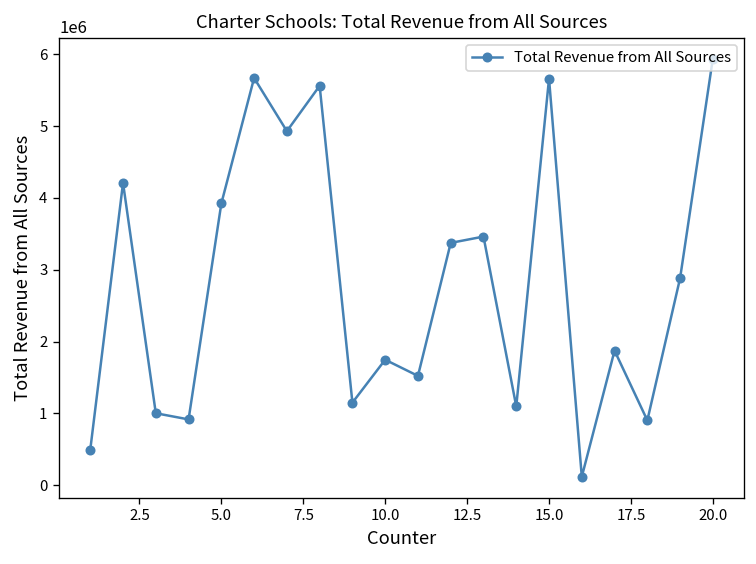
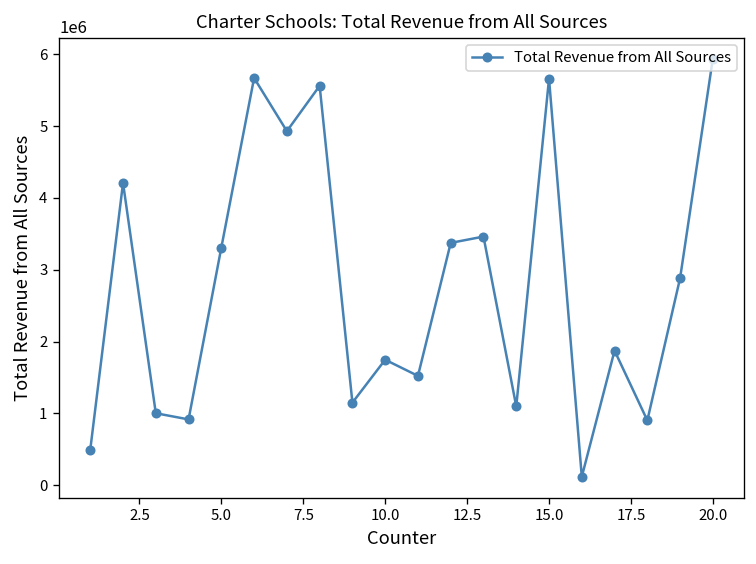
  {
-   "5.0": 3900000,
+   "5.0": 3300000,
    "10.0": 1700000,
    "15.0": 5700000
  }
